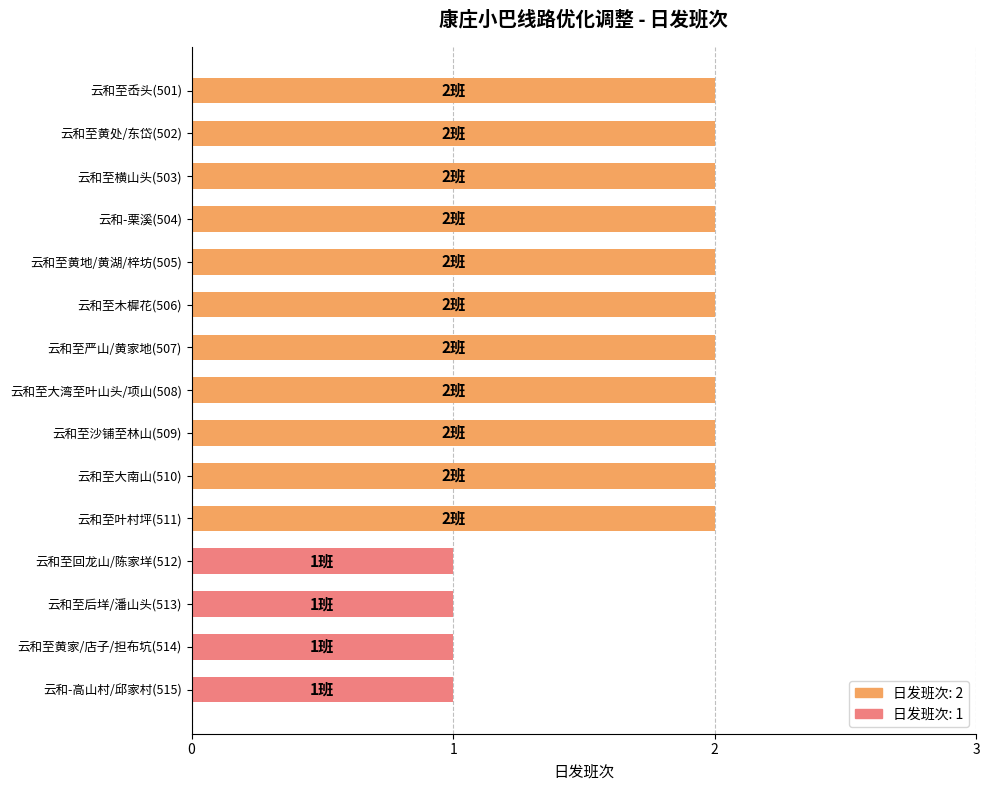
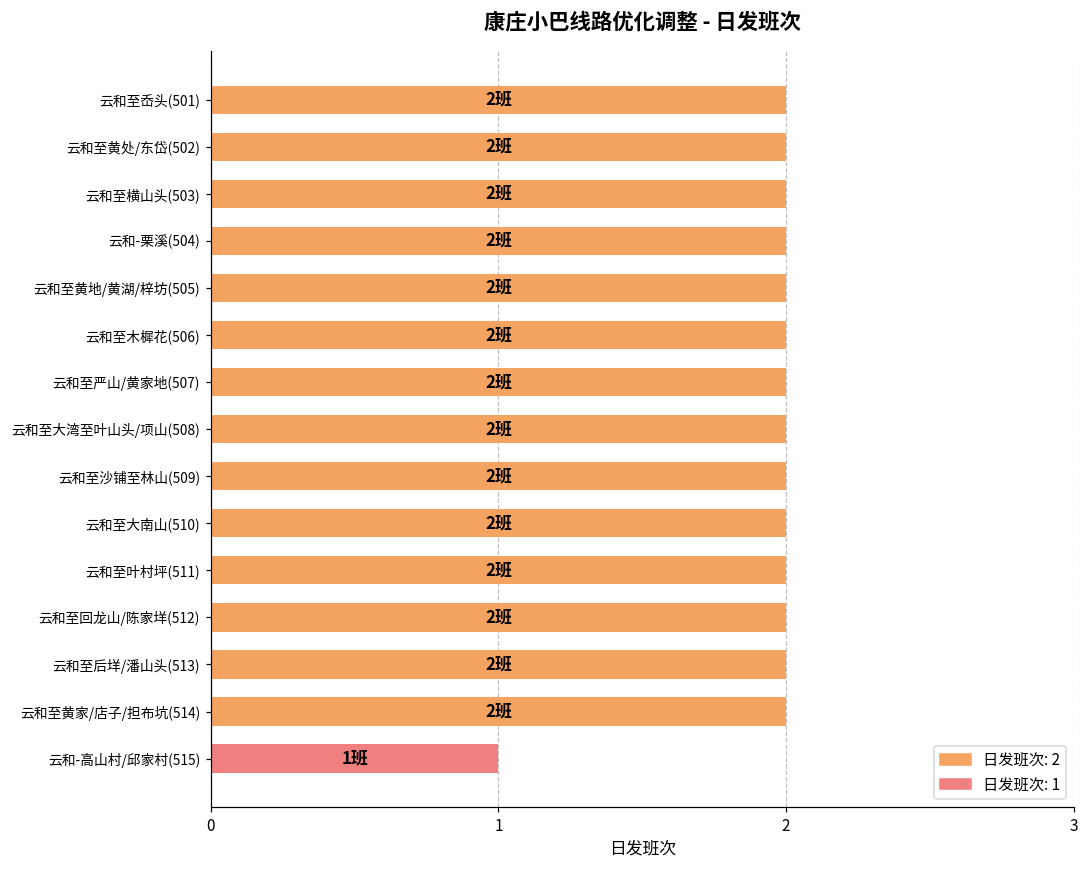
  {
    "云和至岙头(501)": "2班",
    "云和至黄处/东岱(502)": "2班",
    "云和至横山头(503)": "2班",
    "云和-栗溪(504)": "2班",
    "云和至黄地/黄湖/梓坊(505)": "2班",
    "云和至木樨花(506)": "2班",
    "云和至严山/黄家地(507)": "2班",
    "云和至大湾至叶山头/项山(508)": "2班",
    "云和至沙铺至林山(509)": "2班",
    "云和至大南山(510)": "2班",
    "云和至叶村坪(511)": "2班",
-   "云和至回龙山/陈家垟(512)": "1班",
-   "云和至后垟/潘山头(513)": "1班",
-   "云和至黄家/店子/担布坑(514)": "1班",
+   "云和至回龙山/陈家垟(512)": "2班",
+   "云和至后垟/潘山头(513)": "2班",
+   "云和至黄家/店子/担布坑(514)": "2班",
    "云和-高山村/邱家村(515)": "1班"
  }
